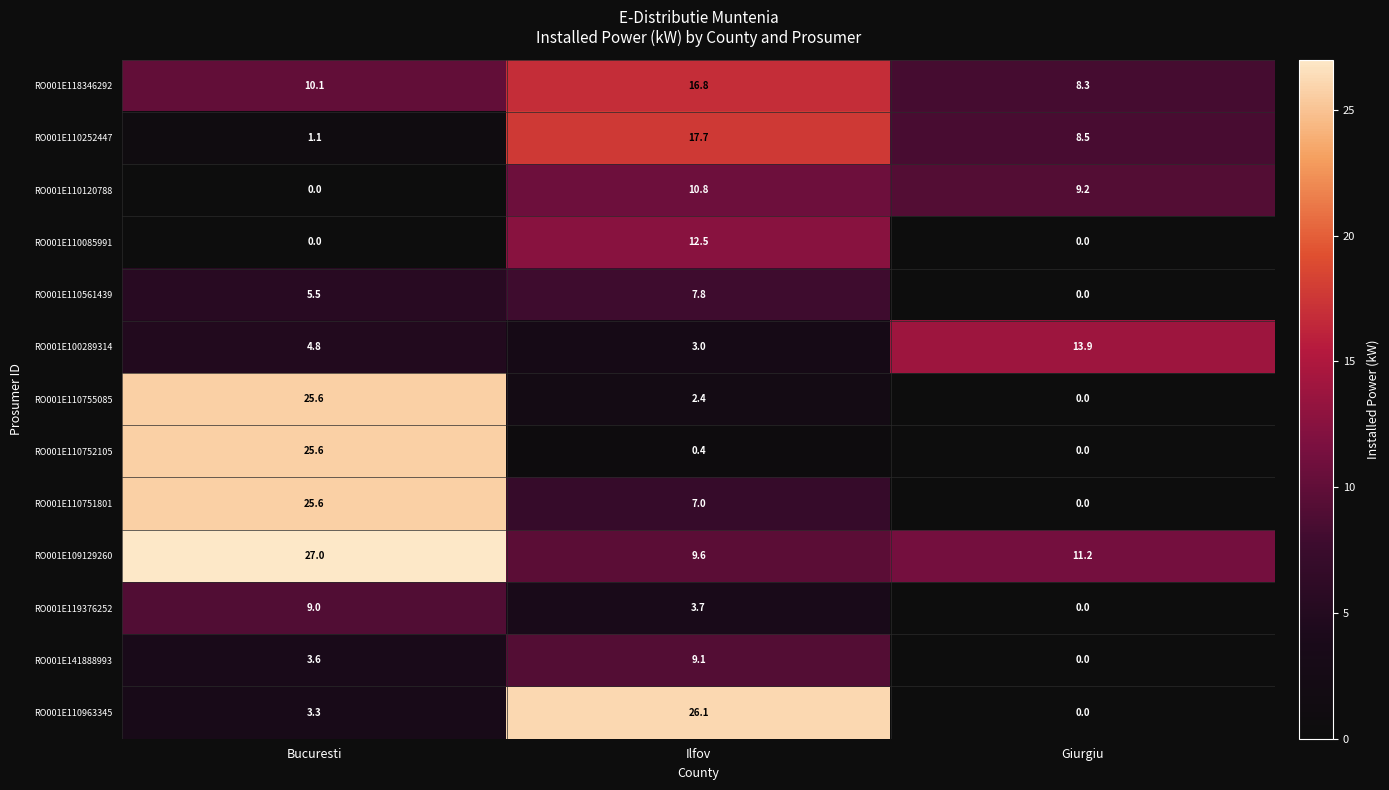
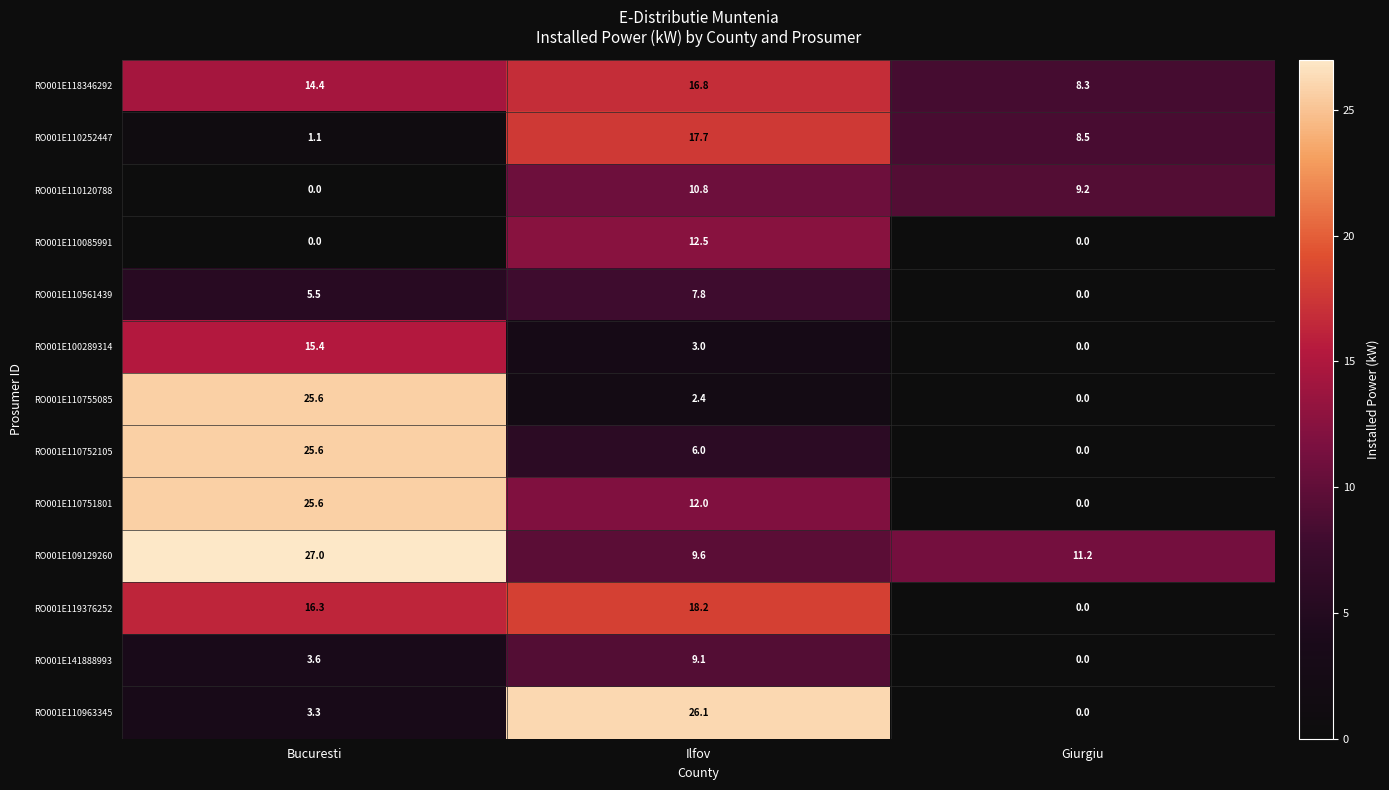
  {
    "RO001E118346292": {
-     "Bucuresti": 10.1,
+     "Bucuresti": 14.4,
      "Ilfov": 16.8,
      "Giurgiu": 8.3
    },
    "RO001E110252447": {
      "Bucuresti": 1.1,
      "Ilfov": 17.7,
      "Giurgiu": 8.5
    },
    "RO001E110120788": {
      "Bucuresti": 0.0,
      "Ilfov": 10.8,
      "Giurgiu": 9.2
    },
    "RO001E110085991": {
      "Bucuresti": 0.0,
      "Ilfov": 12.5,
      "Giurgiu": 0.0
    },
    "RO001E110561439": {
      "Bucuresti": 5.5,
      "Ilfov": 7.8,
      "Giurgiu": 0.0
    },
    "RO001E100289314": {
-     "Bucuresti": 4.8,
+     "Bucuresti": 15.4,
      "Ilfov": 3.0,
-     "Giurgiu": 13.9
+     "Giurgiu": 0.0
    },
    "RO001E110755085": {
      "Bucuresti": 25.6,
      "Ilfov": 2.4,
      "Giurgiu": 0.0
    },
    "RO001E110752105": {
      "Bucuresti": 25.6,
-     "Ilfov": 0.4,
+     "Ilfov": 6.0,
      "Giurgiu": 0.0
    },
    "RO001E110751801": {
      "Bucuresti": 25.6,
-     "Ilfov": 7.0,
+     "Ilfov": 12.0,
      "Giurgiu": 0.0
    },
    "RO001E109129260": {
      "Bucuresti": 27.0,
      "Ilfov": 9.6,
      "Giurgiu": 11.2
    },
    "RO001E119376252": {
-     "Bucuresti": 9.0,
-     "Ilfov": 3.7,
+     "Bucuresti": 16.3,
+     "Ilfov": 18.2,
      "Giurgiu": 0.0
    },
    "RO001E141888993": {
      "Bucuresti": 3.6,
      "Ilfov": 9.1,
      "Giurgiu": 0.0
    },
    "RO001E110963345": {
      "Bucuresti": 3.3,
      "Ilfov": 26.1,
      "Giurgiu": 0.0
    }
  }
